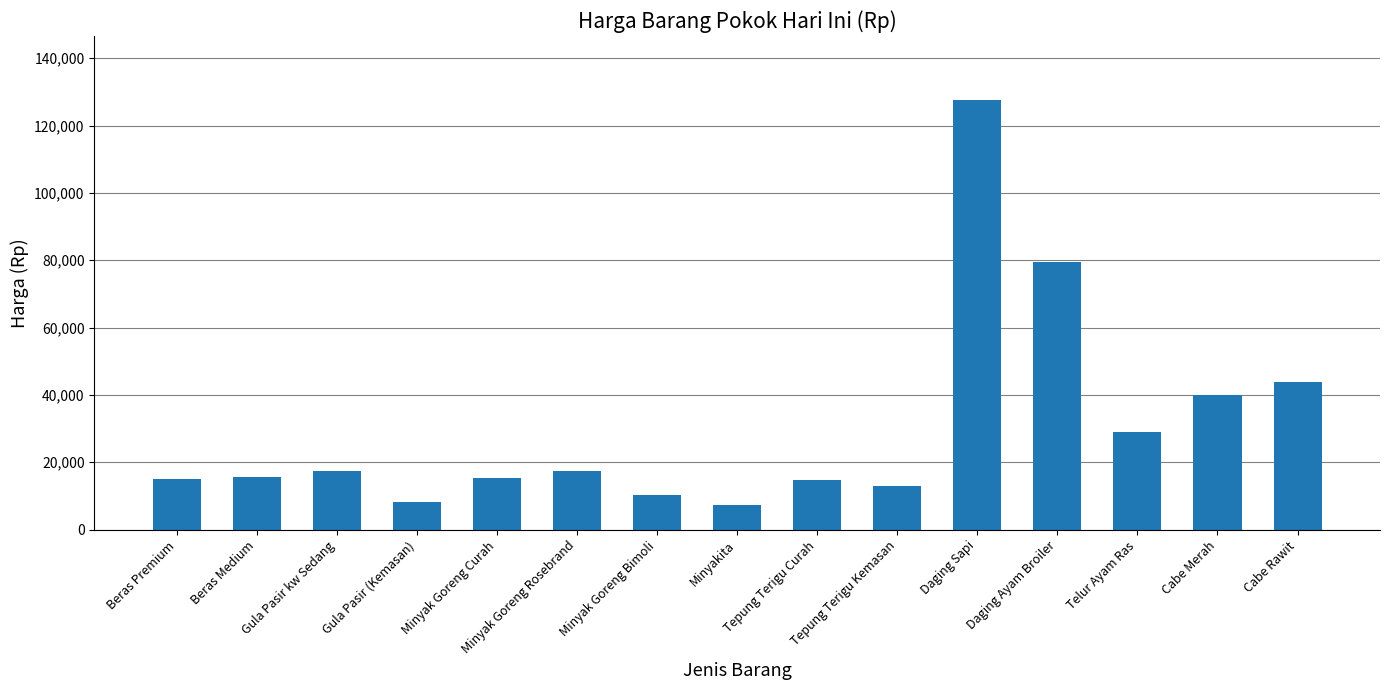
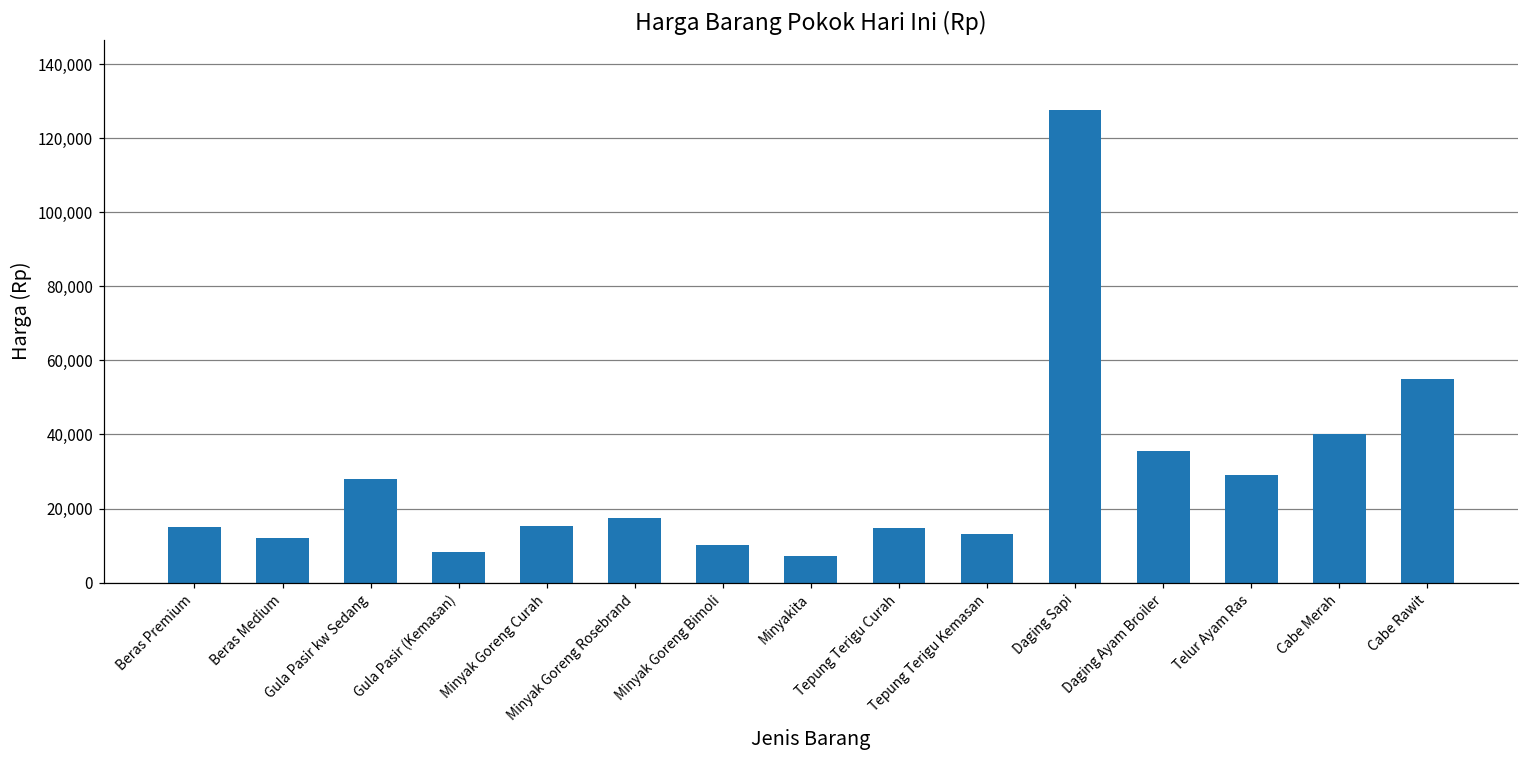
  {
    "Beras Premium": "15,000",
-   "Beras Medium": "16,000",
-   "Gula Pasir kw Sedang": "18,000",
+   "Beras Medium": "12,000",
+   "Gula Pasir kw Sedang": "28,000",
    "Gula Pasir (Kemasan)": "8,000",
    "Minyak Goreng Curah": "15,000",
    "Minyak Goreng Rosebrand": "18,000",
    "Minyak Goreng Bimoli": "10,000",
    "Minyakita": "7,000",
    "Tepung Terigu Curah": "15,000",
    "Tepung Terigu Kemasan": "13,000",
    "Daging Sapi": "128,000",
-   "Daging Ayam Broiler": "79,000",
+   "Daging Ayam Broiler": "36,000",
    "Telur Ayam Ras": "29,000",
    "Cabe Merah": "40,000",
-   "Cabe Rawit": "44,000"
+   "Cabe Rawit": "55,000"
  }
